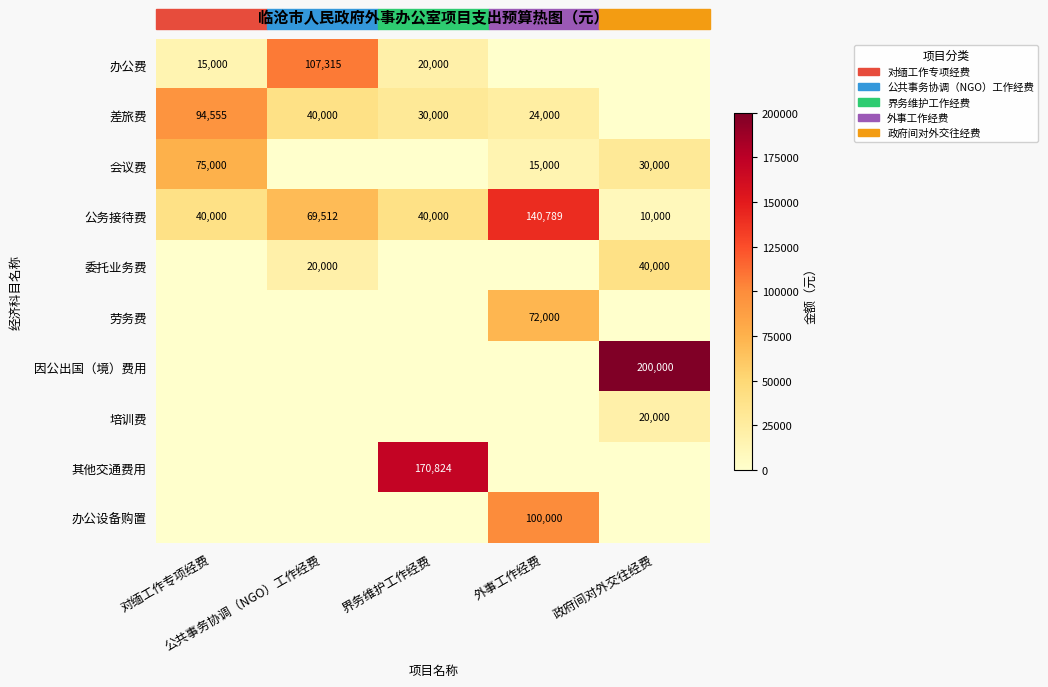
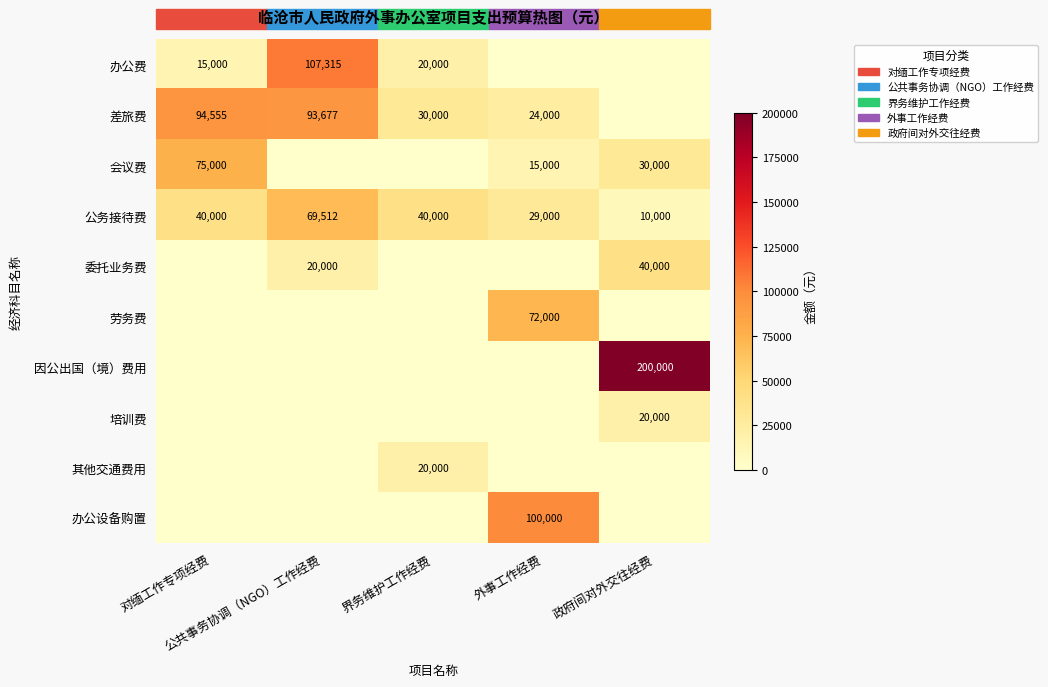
  {
    "办公费": {
      "对缅工作专项经费": "15,000",
      "公共事务协调（NGO）工作经费": "107,315",
      "界务维护工作经费": "20,000"
    },
    "差旅费": {
      "对缅工作专项经费": "94,555",
-     "公共事务协调（NGO）工作经费": "40,000",
+     "公共事务协调（NGO）工作经费": "93,677",
      "界务维护工作经费": "30,000",
      "外事工作经费": "24,000"
    },
    "会议费": {
      "对缅工作专项经费": "75,000",
      "外事工作经费": "15,000",
      "政府间对外交往经费": "30,000"
    },
    "公务接待费": {
      "对缅工作专项经费": "40,000",
      "公共事务协调（NGO）工作经费": "69,512",
      "界务维护工作经费": "40,000",
-     "外事工作经费": "140,789",
+     "外事工作经费": "29,000",
      "政府间对外交往经费": "10,000"
    },
    "委托业务费": {
      "公共事务协调（NGO）工作经费": "20,000",
      "政府间对外交往经费": "40,000"
    },
    "劳务费": {
      "外事工作经费": "72,000"
    },
    "因公出国（境）费用": {
      "政府间对外交往经费": "200,000"
    },
    "培训费": {
      "政府间对外交往经费": "20,000"
    },
    "其他交通费用": {
-     "界务维护工作经费": "170,824"
+     "界务维护工作经费": "20,000"
    },
    "办公设备购置": {
      "外事工作经费": "100,000"
    }
  }
